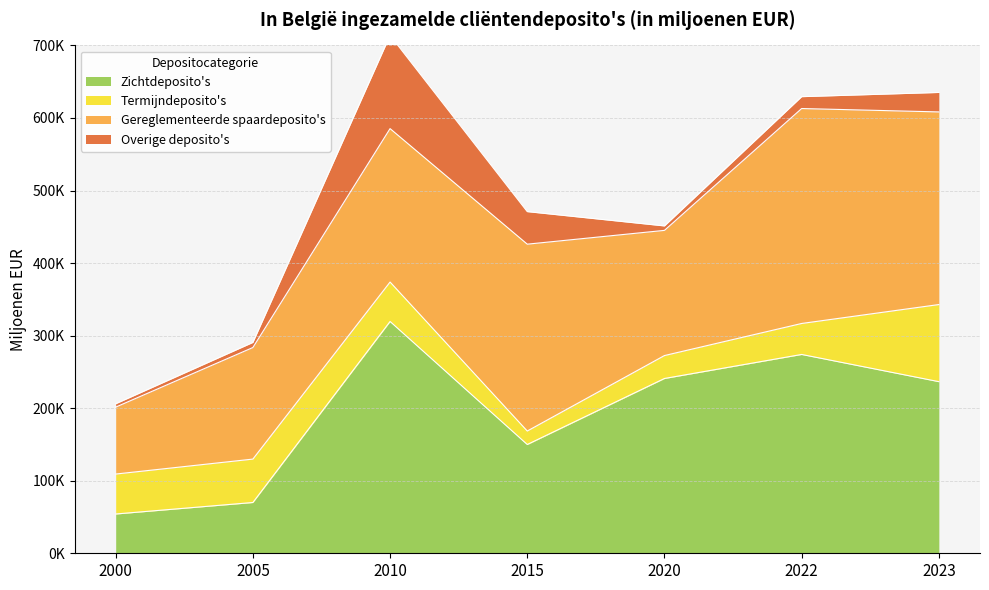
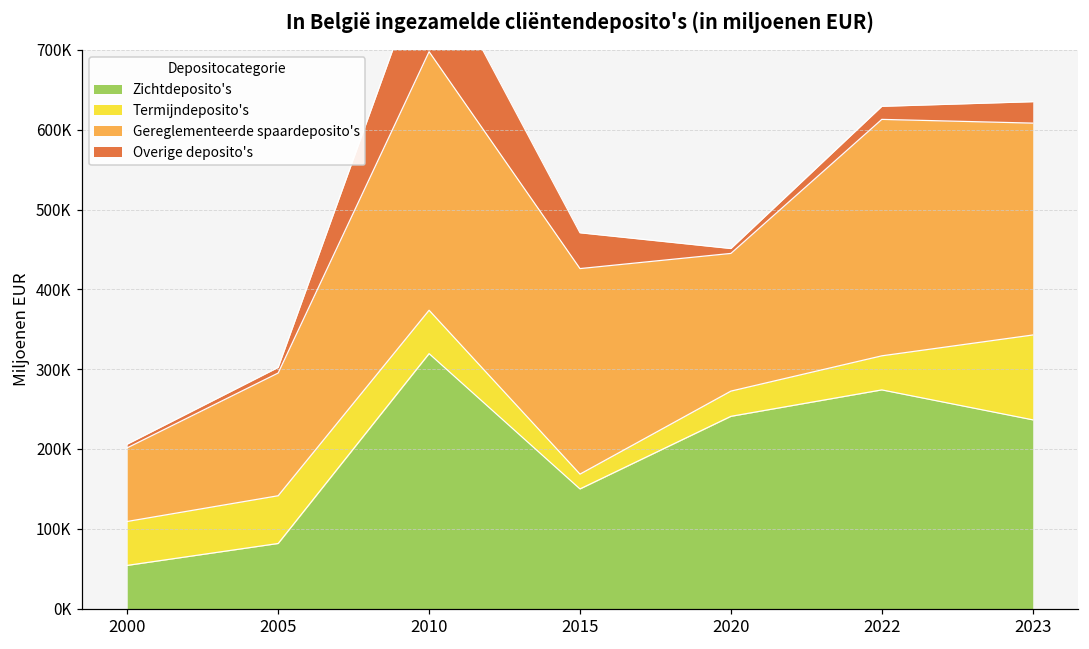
  {
    "Zichtdeposito's": {
      "2000": 50000,
-     "2005": 70000,
+     "2005": 80000,
      "2010": 320000,
      "2015": 150000,
      "2020": 240000,
      "2022": 270000,
      "2023": 240000
    },
    "Termijndeposito's": {
      "2000": 60000,
      "2005": 60000,
      "2010": 50000,
      "2015": 20000,
      "2020": 30000,
      "2022": 40000,
      "2023": 110000
    },
    "Gereglementeerde spaardeposito's": {
      "2000": 90000,
      "2005": 150000,
-     "2010": 210000,
+     "2010": 320000,
      "2015": 260000,
      "2020": 170000,
      "2022": 300000,
      "2023": 270000
    },
    "Overige deposito's": {
      "2000": 0,
      "2005": 10000,
      "2015": 40000,
      "2020": 10000,
      "2022": 20000,
      "2023": 30000
    }
  }
